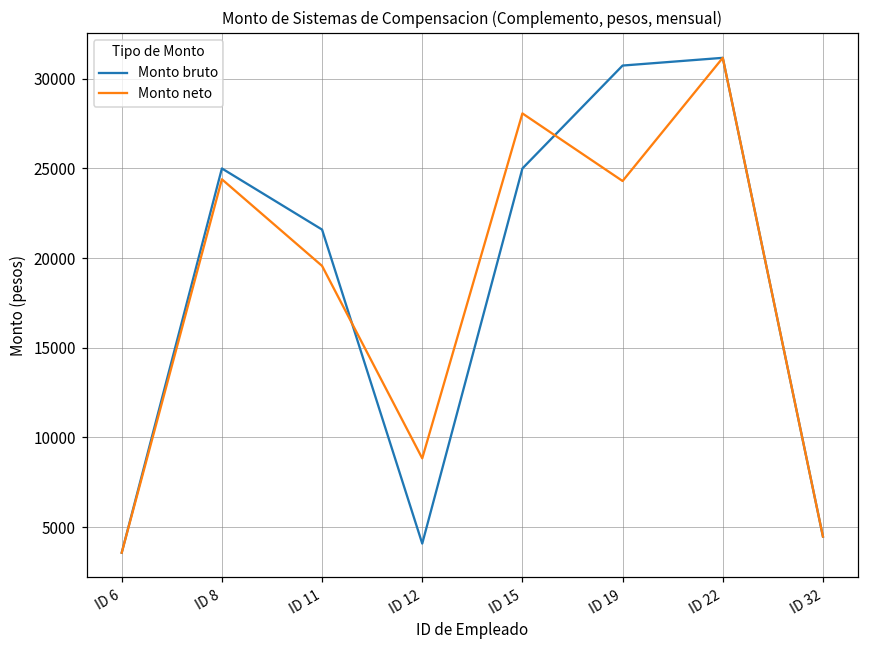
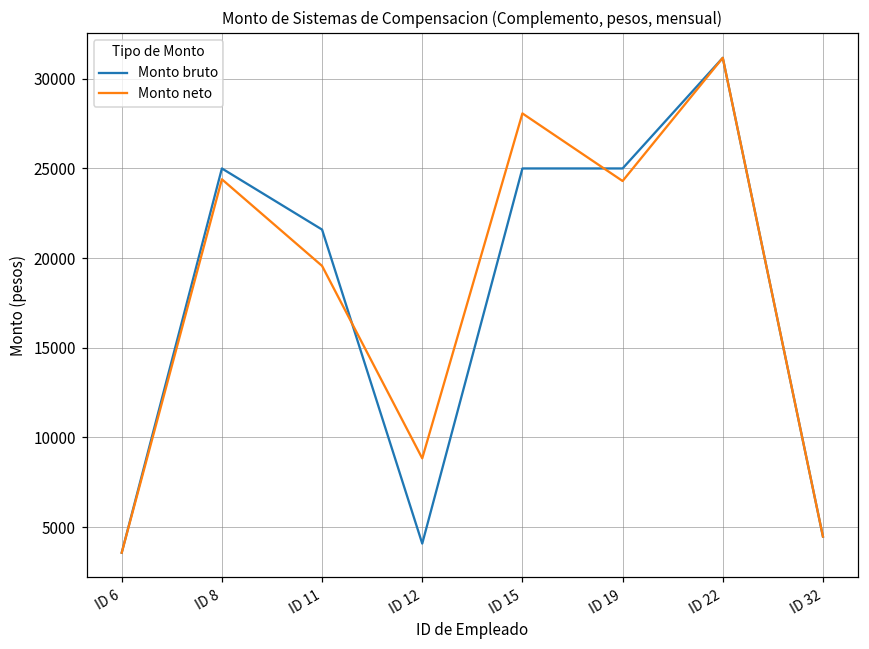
  {
    "Monto bruto": {
      "ID 8": 25000,
      "ID 11": 21600,
      "ID 12": 4100,
      "ID 15": 25000,
-     "ID 19": 30700
+     "ID 19": 25000
    },
    "Monto neto": {
      "ID 8": 24400,
      "ID 11": 19600,
      "ID 12": 8800,
      "ID 15": 28100,
      "ID 19": 24300
    }
  }
